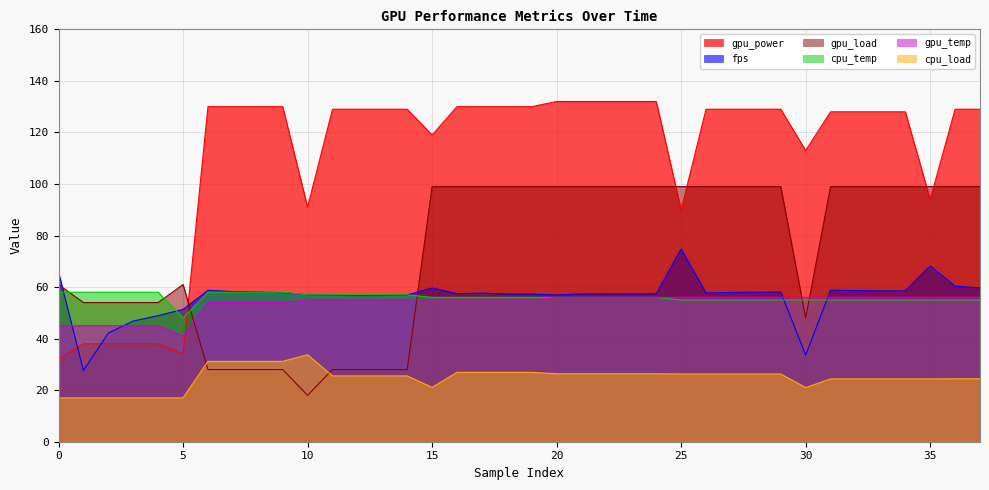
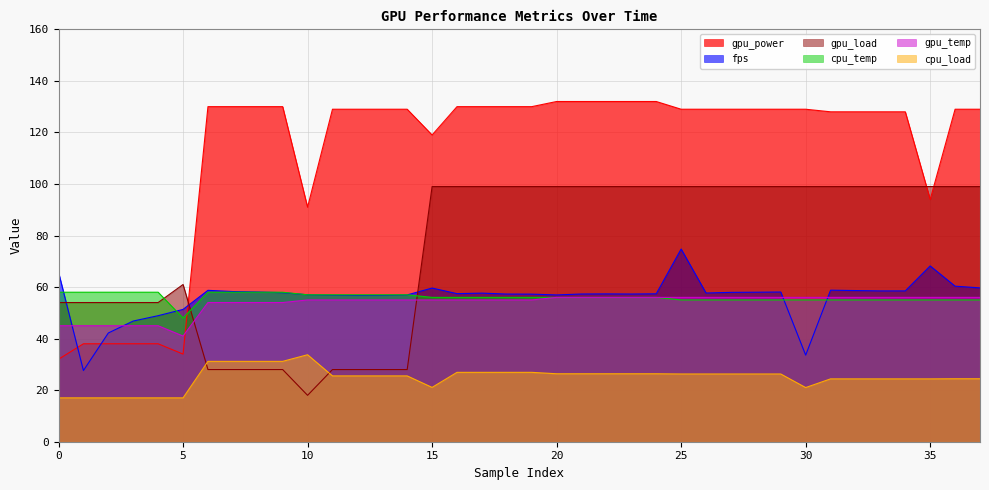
  {
    "gpu_power": {
      "0": 32,
      "5": 34,
      "10": 91,
      "15": 119,
      "20": 132,
-     "25": 90,
-     "30": 113,
+     "25": 129,
+     "30": 129,
      "35": 94
    },
    "fps": {
      "0": 66,
      "5": 51,
      "15": 60,
      "25": 75,
      "30": 34,
      "35": 68
    },
    "gpu_load": {
-     "0": 61,
+     "0": 54,
      "5": 61,
      "10": 18,
      "15": 99,
      "20": 99,
      "25": 99,
-     "30": 48,
+     "30": 99,
      "35": 99
    },
    "cpu_temp": {
      "0": 58,
      "5": 48,
      "15": 56,
      "25": 55,
      "30": 55,
      "35": 55
    },
    "gpu_temp": {
      "0": 45,
      "5": 41,
      "10": 55,
      "15": 55,
      "25": 56,
      "30": 56,
      "35": 56
    },
    "cpu_load": {
      "0": 17,
      "5": 17,
      "10": 34,
      "15": 21,
      "20": 26,
      "25": 26,
      "30": 21,
      "35": 24
    }
  }
